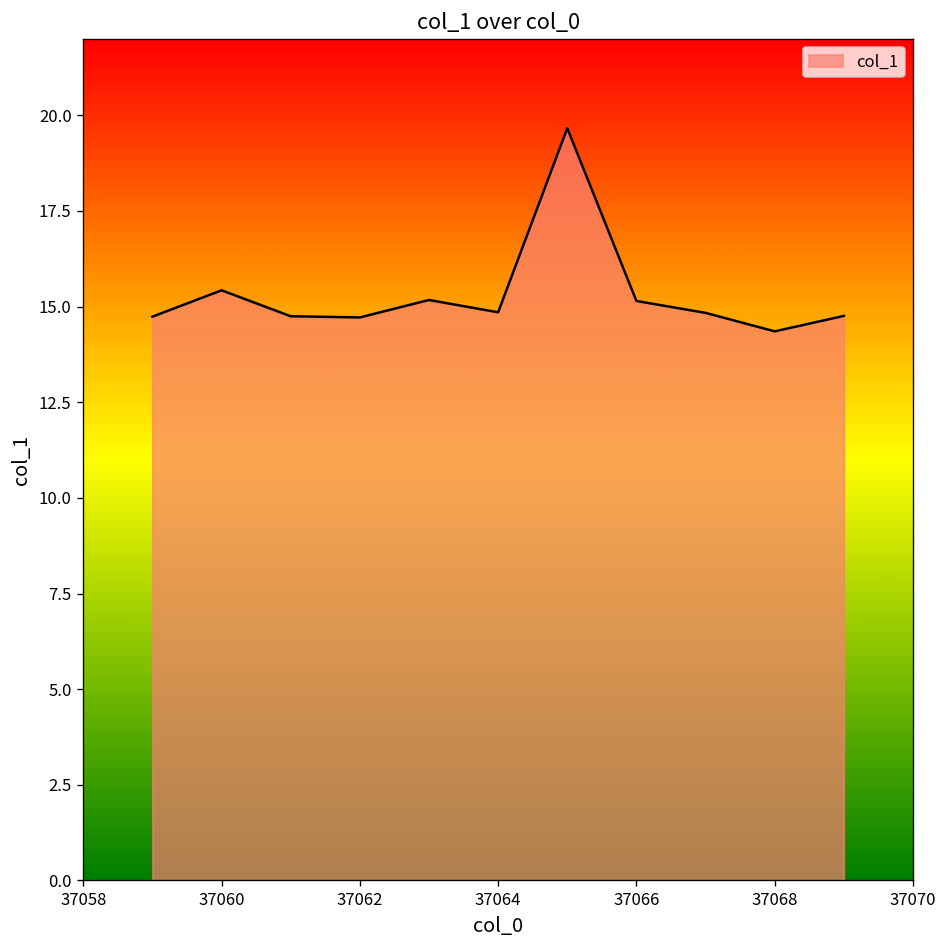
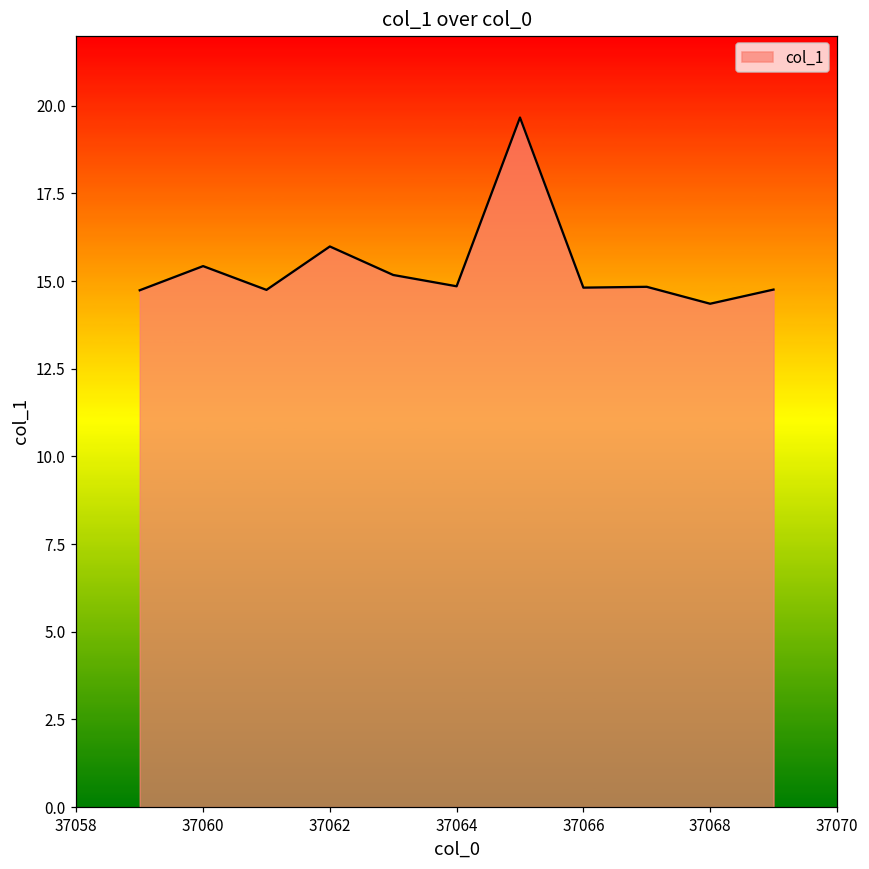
  {
    "37060": 15.4,
-   "37062": 14.7,
+   "37062": 16.0,
    "37064": 14.9,
-   "37066": 15.1,
+   "37066": 14.8,
    "37068": 14.4
  }
